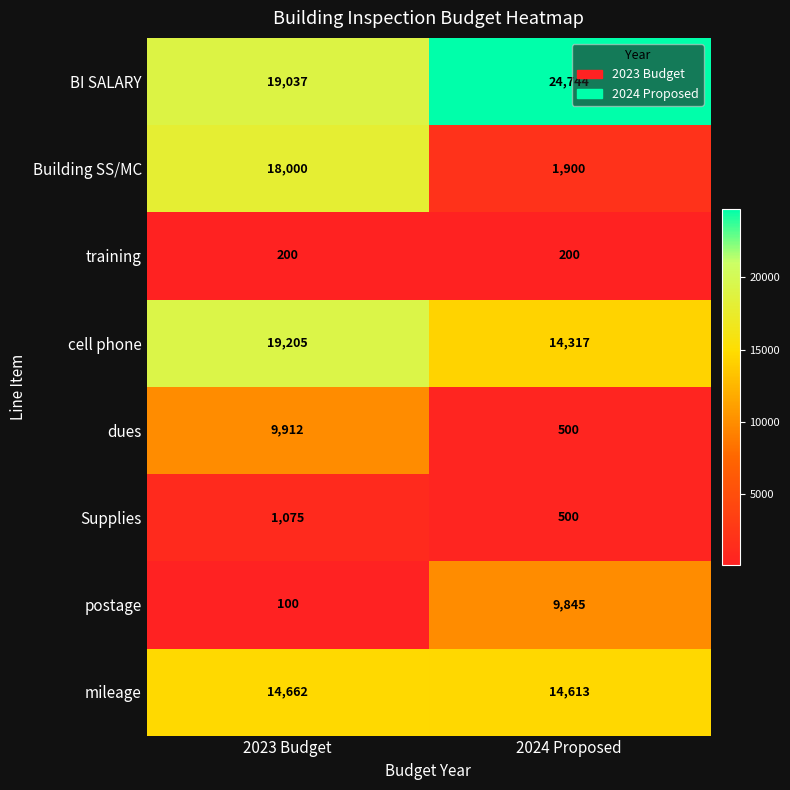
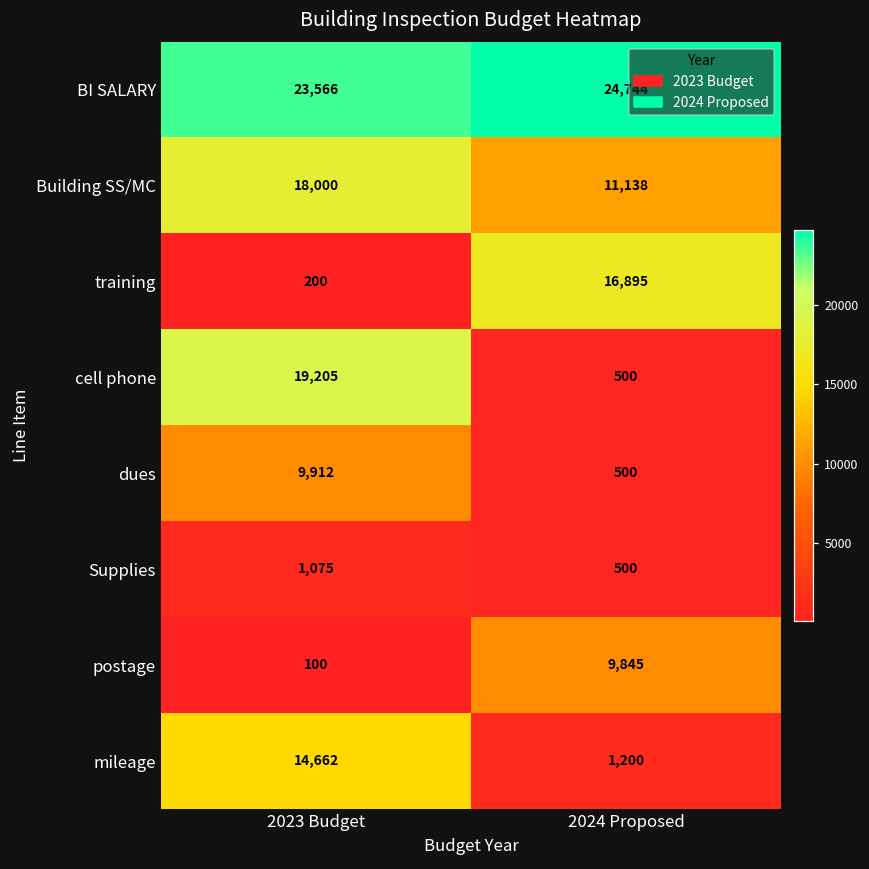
  {
    "BI SALARY": {
-     "2023 Budget": "19,037"
+     "2023 Budget": "23,566"
    },
    "Building SS/MC": {
      "2023 Budget": "18,000",
-     "2024 Proposed": "1,900"
+     "2024 Proposed": "11,138"
    },
    "training": {
      "2023 Budget": "200",
-     "2024 Proposed": "200"
+     "2024 Proposed": "16,895"
    },
    "cell phone": {
      "2023 Budget": "19,205",
-     "2024 Proposed": "14,317"
+     "2024 Proposed": "500"
    },
    "dues": {
      "2023 Budget": "9,912",
      "2024 Proposed": "500"
    },
    "Supplies": {
      "2023 Budget": "1,075",
      "2024 Proposed": "500"
    },
    "postage": {
      "2023 Budget": "100",
      "2024 Proposed": "9,845"
    },
    "mileage": {
      "2023 Budget": "14,662",
-     "2024 Proposed": "14,613"
+     "2024 Proposed": "1,200"
    }
  }
